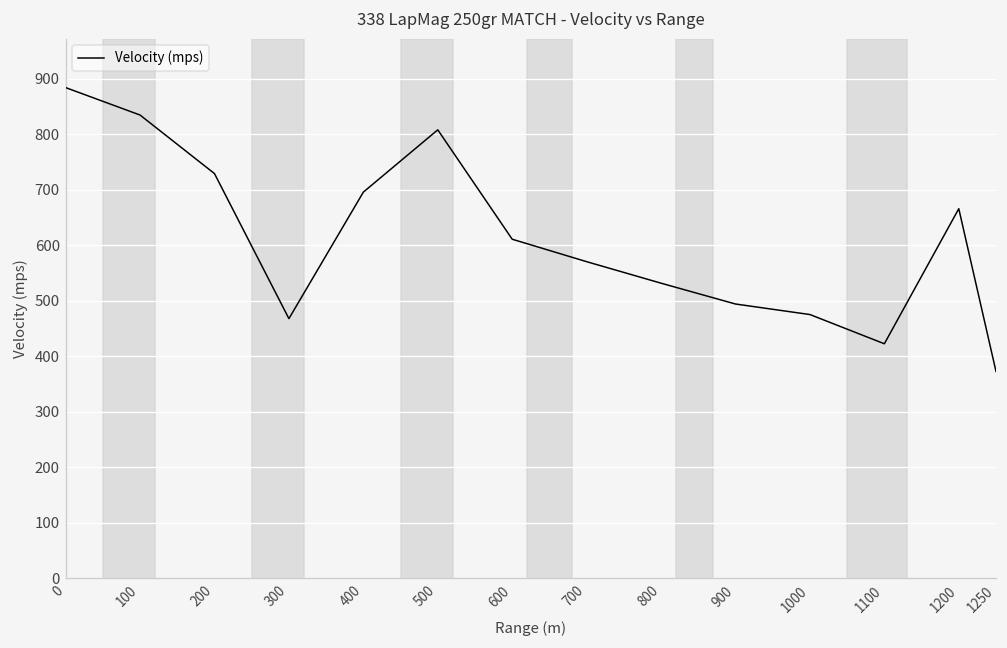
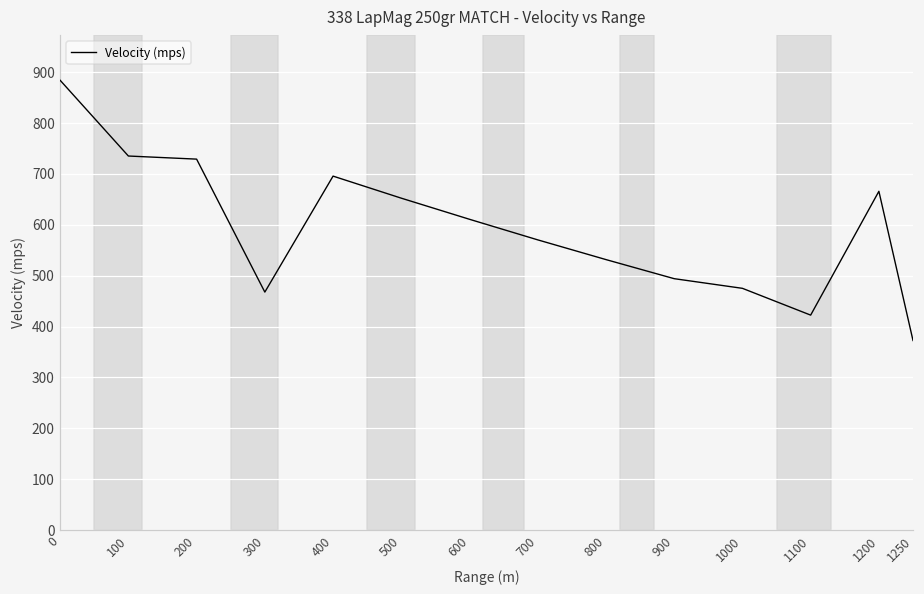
  {
    "0": 880,
-   "100": 830,
+   "100": 740,
    "200": 730,
    "300": 470,
    "400": 700,
-   "500": 810,
+   "500": 650,
    "600": 610,
    "700": 570,
    "800": 530,
    "900": 490,
    "1000": 480,
    "1100": 420,
    "1200": 670,
    "1250": 370
  }
